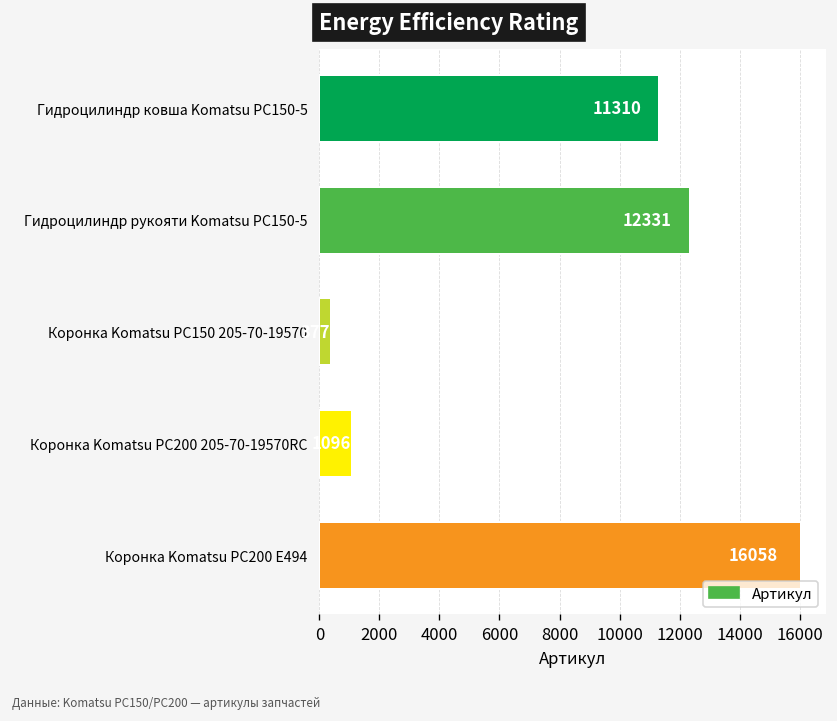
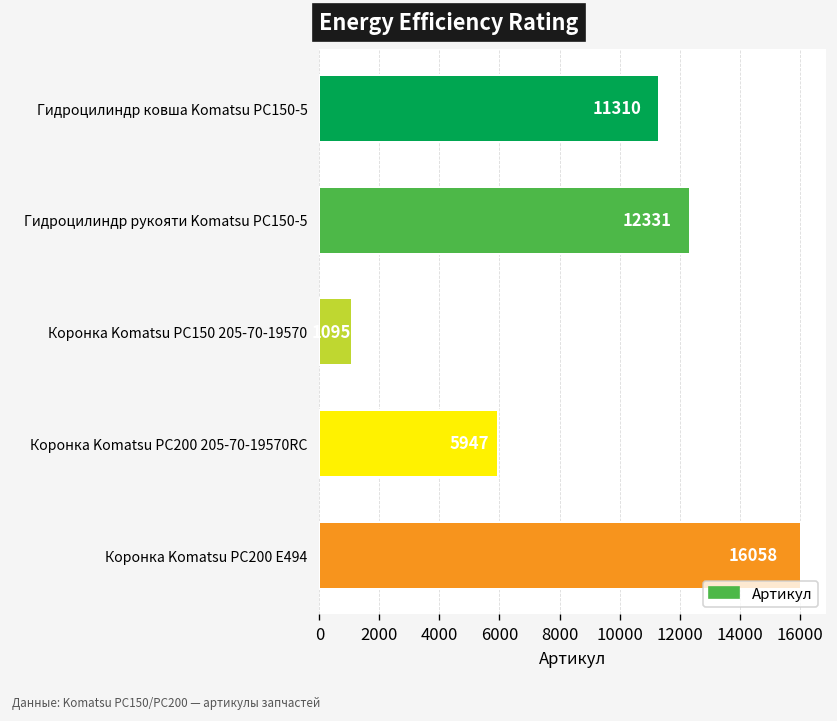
  {
    "Гидроцилиндр ковша Komatsu PC150-5": 11310,
    "Гидроцилиндр рукояти Komatsu PC150-5": 12331,
-   "Коронка Komatsu PC150 205-70-19570": 400,
-   "Коронка Komatsu PC200 205-70-19570RC": 1096,
+   "Коронка Komatsu PC150 205-70-19570": 1100,
+   "Коронка Komatsu PC200 205-70-19570RC": 5947,
    "Коронка Komatsu PC200 E494": 16058
  }
